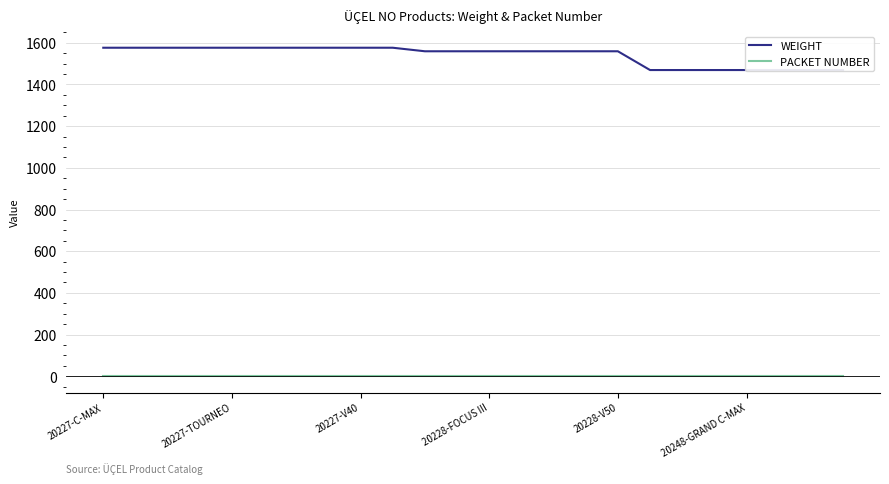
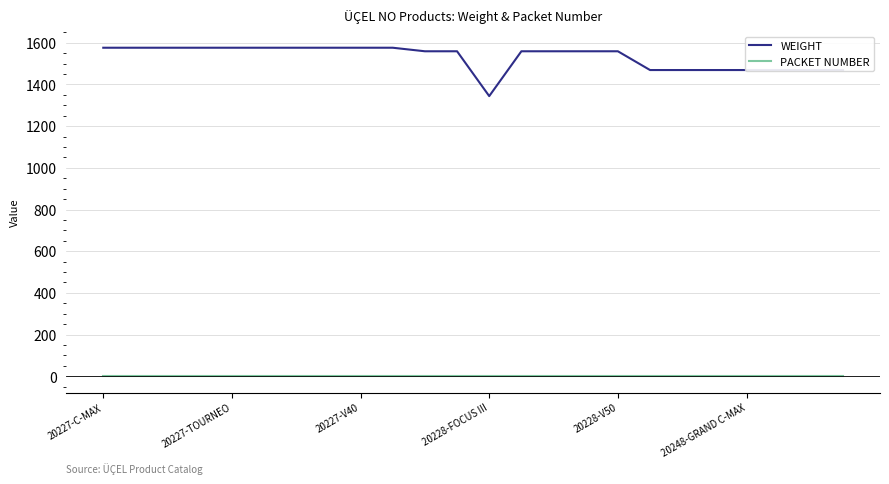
  {
    "WEIGHT": {
      "20227-C-MAX": 1580,
      "20227-TOURNEO": 1580,
      "20227-V40": 1580,
-     "20228-FOCUS III": 1560,
+     "20228-FOCUS III": 1340,
      "20228-V50": 1560
    },
    "PACKET NUMBER": {
      "20227-C-MAX": 0,
      "20227-TOURNEO": 0,
      "20227-V40": 0,
      "20228-FOCUS III": 0,
      "20228-V50": 0,
      "20248-GRAND C-MAX": 0
    }
  }
